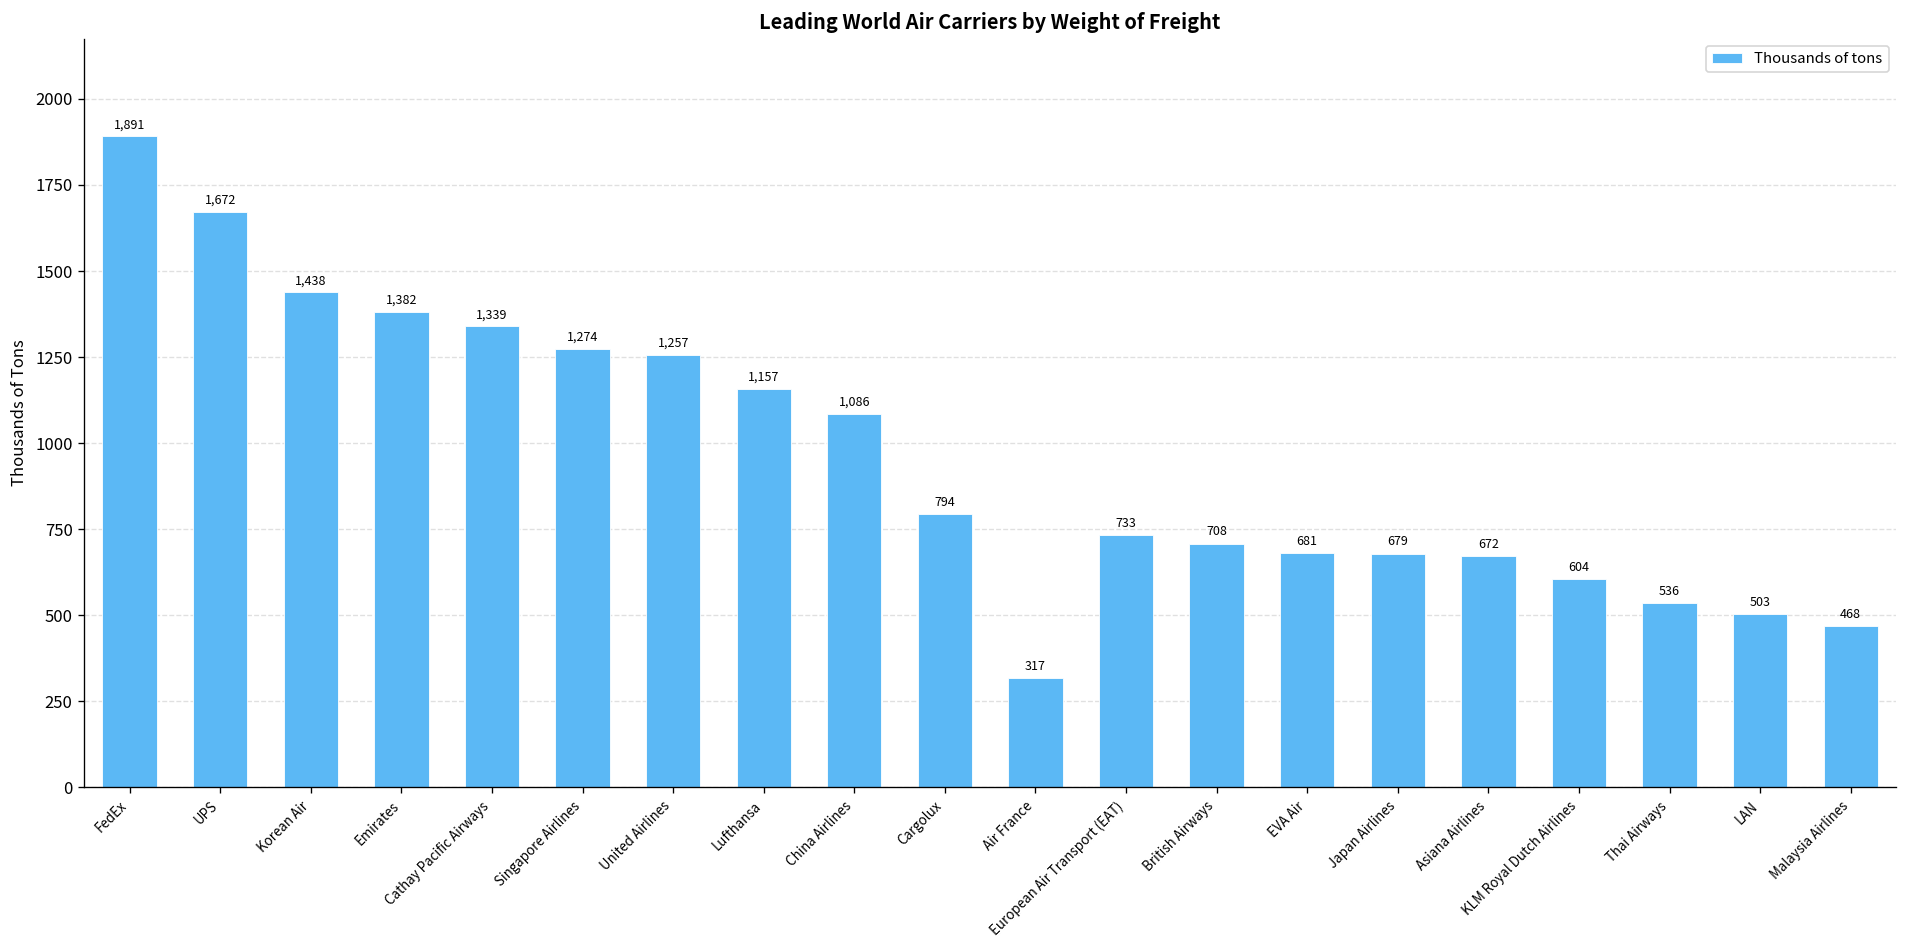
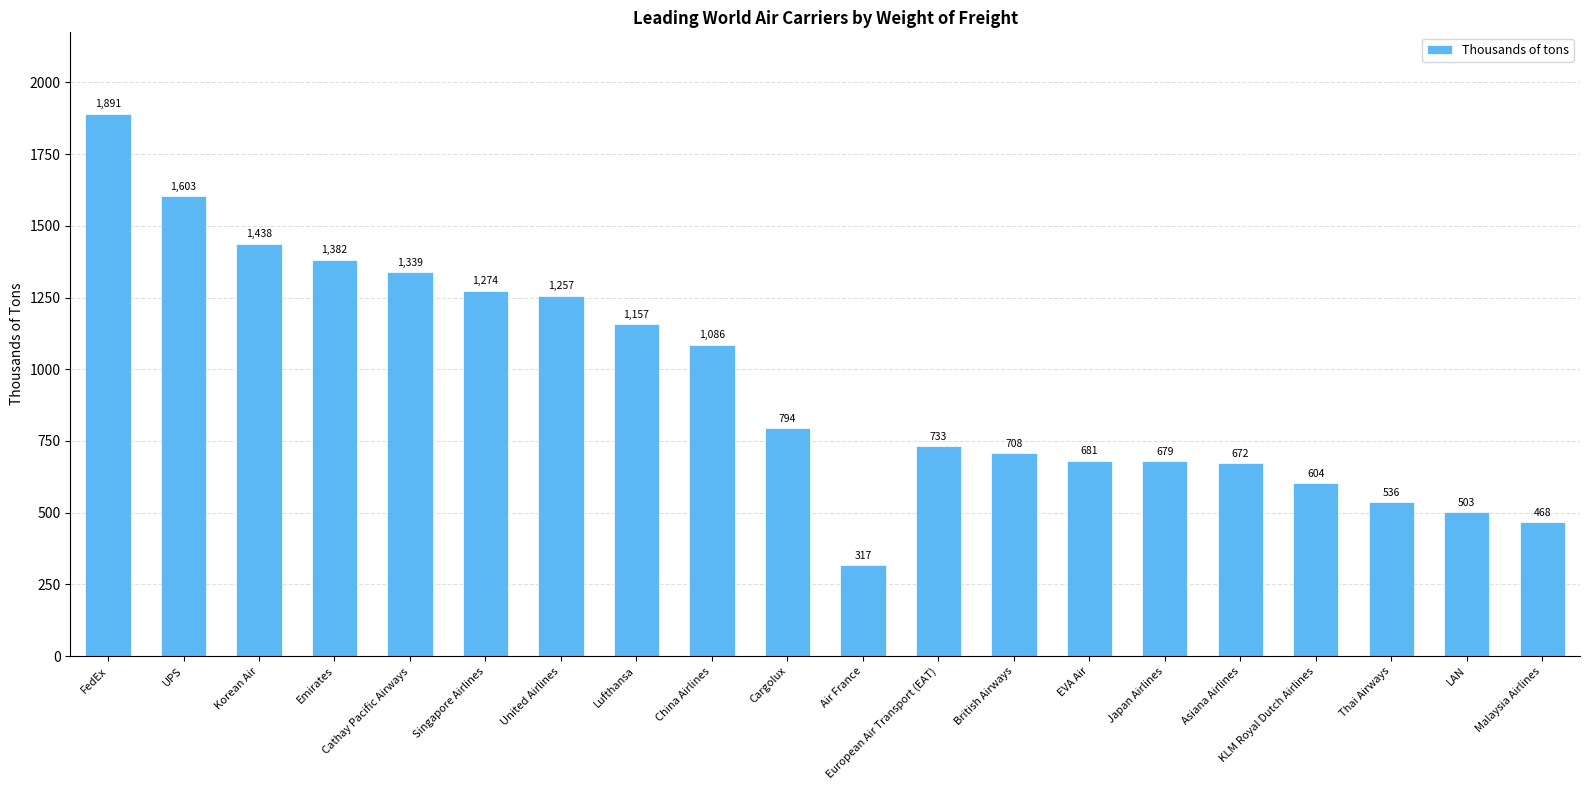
  {
    "FedEx": "1,891",
-   "UPS": "1,672",
+   "UPS": "1,603",
    "Korean Air": "1,438",
    "Emirates": "1,382",
    "Cathay Pacific Airways": "1,339",
    "Singapore Airlines": "1,274",
    "United Airlines": "1,257",
    "Lufthansa": "1,157",
    "China Airlines": "1,086",
    "Cargolux": "794",
    "Air France": "317",
    "European Air Transport (EAT)": "733",
    "British Airways": "708",
    "EVA Air": "681",
    "Japan Airlines": "679",
    "Asiana Airlines": "672",
    "KLM Royal Dutch Airlines": "604",
    "Thai Airways": "536",
    "LAN": "503",
    "Malaysia Airlines": "468"
  }
